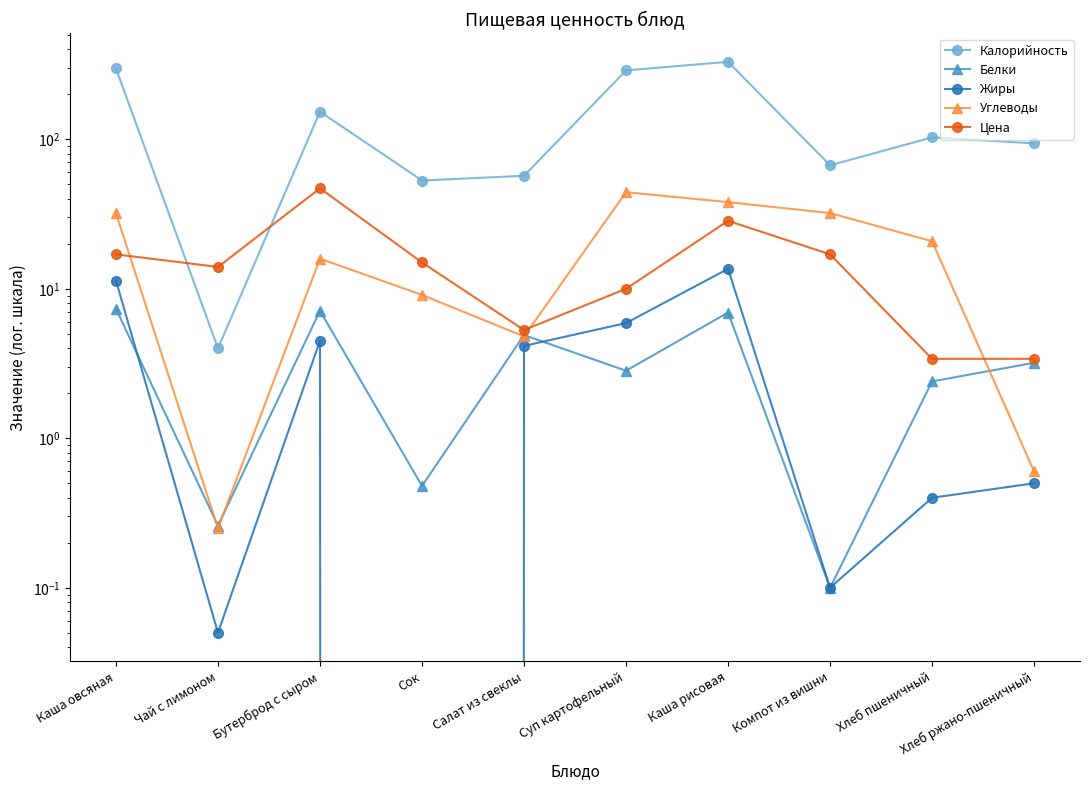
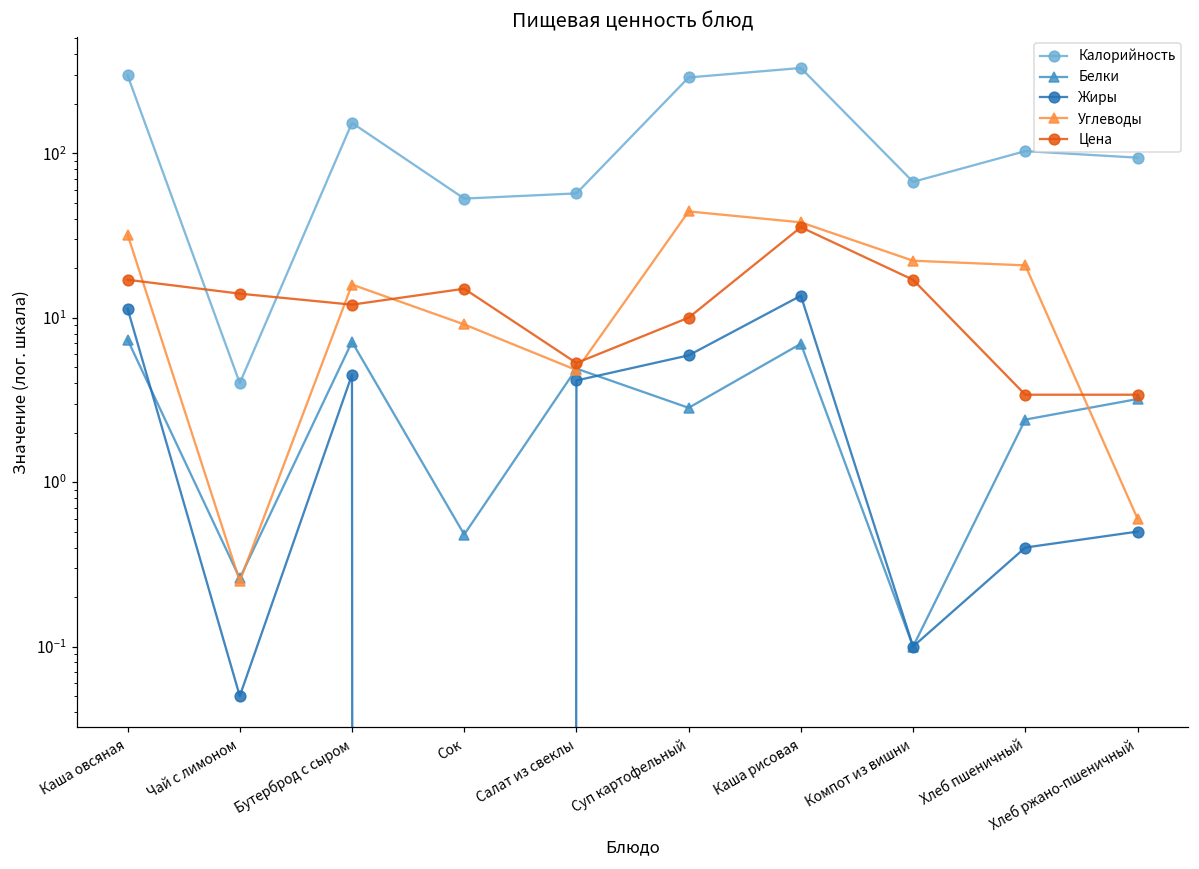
  {
    "Углеводы": {
      "Каша овсяная": 32,
      "Чай с лимоном": 0.25,
      "Бутерброд с сыром": 16,
      "Сок": 9,
      "Суп картофельный": 44,
      "Каша рисовая": 38,
-     "Компот из вишни": 32,
+     "Компот из вишни": 22,
      "Хлеб пшеничный": 21,
      "Хлеб ржано-пшеничный": 0.60
    },
    "Цена": {
      "Каша овсяная": 17,
      "Чай с лимоном": 14,
-     "Бутерброд с сыром": 47,
+     "Бутерброд с сыром": 12,
      "Сок": 15,
      "Салат из свеклы": 5.3,
      "Суп картофельный": 10,
-     "Каша рисовая": 29,
+     "Каша рисовая": 36,
      "Компот из вишни": 17,
      "Хлеб пшеничный": 3.4,
      "Хлеб ржано-пшеничный": 3.4
    }
  }
